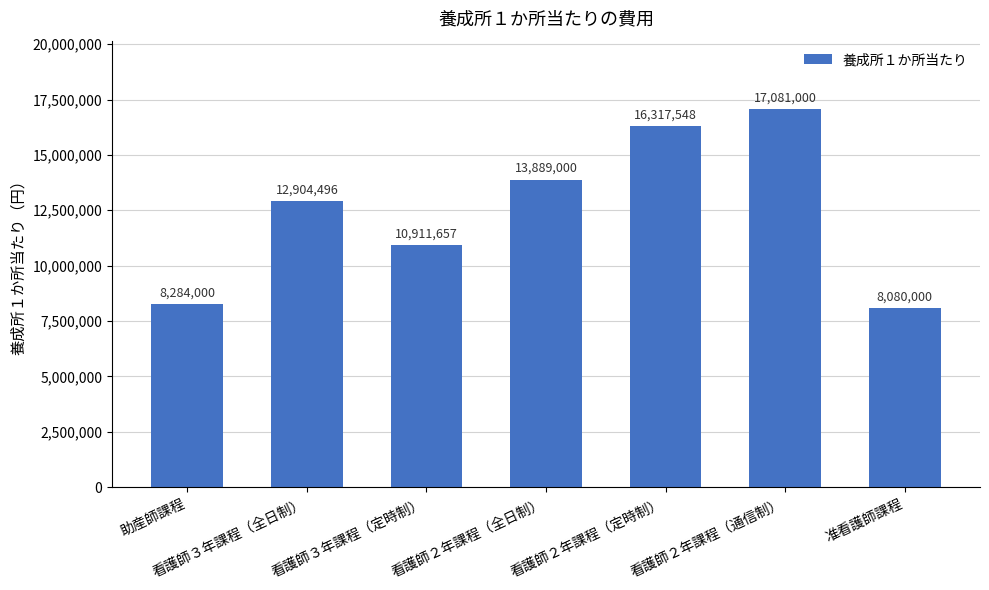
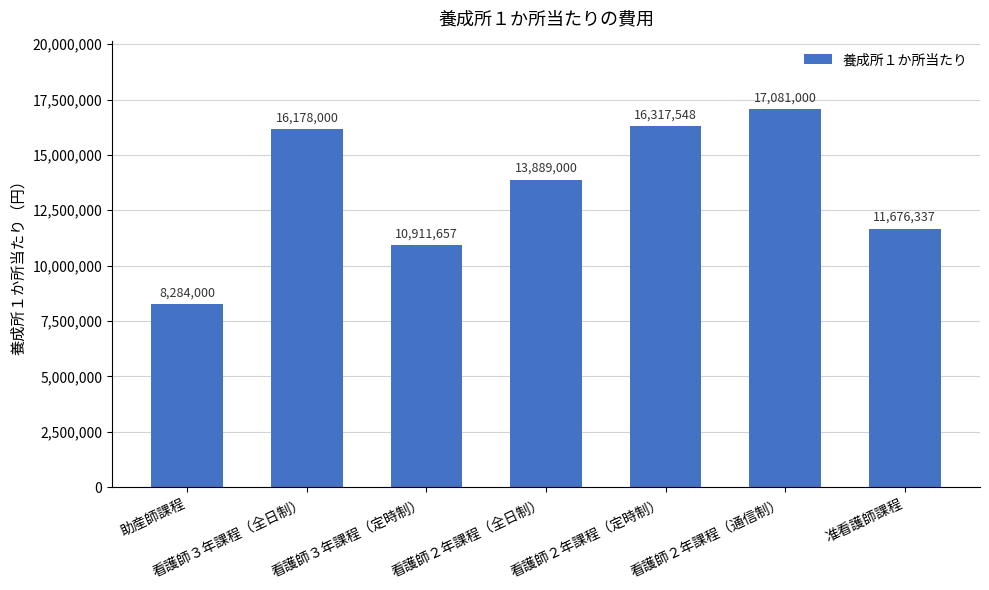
  {
    "助産師課程": "8,284,000",
-   "看護師３年課程（全日制）": "12,904,496",
+   "看護師３年課程（全日制）": "16,178,000",
    "看護師３年課程（定時制）": "10,911,657",
    "看護師２年課程（全日制）": "13,889,000",
    "看護師２年課程（定時制）": "16,317,548",
    "看護師２年課程（通信制）": "17,081,000",
-   "准看護師課程": "8,080,000"
+   "准看護師課程": "11,676,337"
  }
